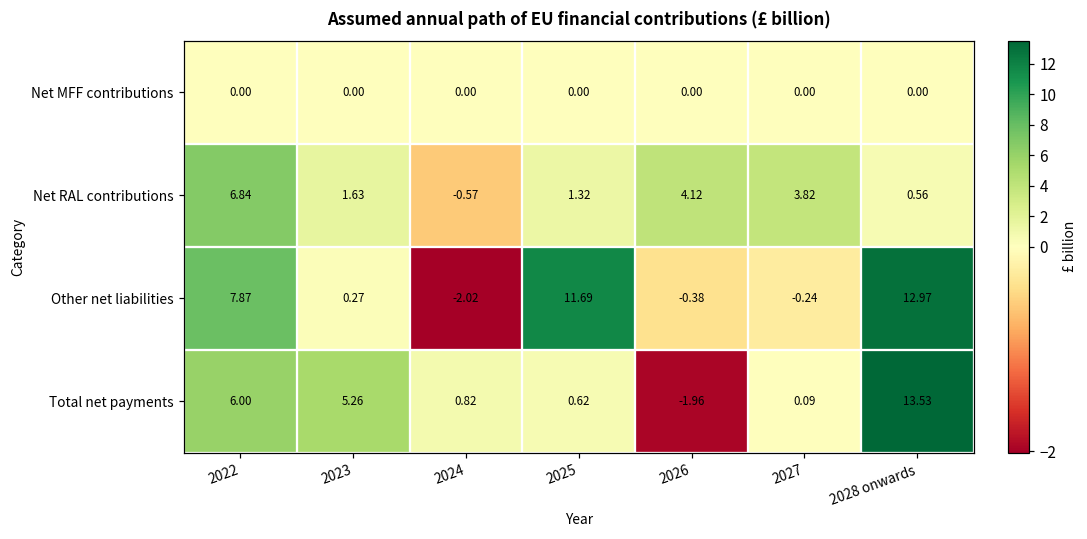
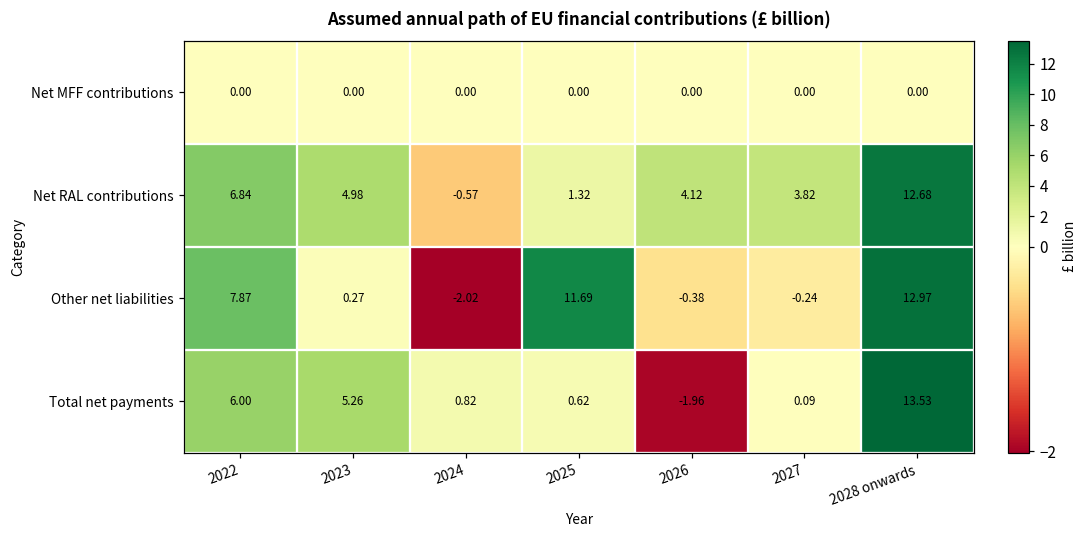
  {
    "Net MFF contributions": {
      "2022": 0.00,
      "2023": 0.00,
      "2024": 0.00,
      "2025": 0.00,
      "2026": 0.00,
      "2027": 0.00,
      "2028 onwards": 0.00
    },
    "Net RAL contributions": {
      "2022": 6.84,
-     "2023": 1.63,
+     "2023": 4.98,
      "2024": -0.57,
      "2025": 1.32,
      "2026": 4.12,
      "2027": 3.82,
-     "2028 onwards": 0.56
+     "2028 onwards": 12.68
    },
    "Other net liabilities": {
      "2022": 7.87,
      "2023": 0.27,
      "2024": -2.02,
      "2025": 11.69,
      "2026": -0.38,
      "2027": -0.24,
      "2028 onwards": 12.97
    },
    "Total net payments": {
      "2022": 6.00,
      "2023": 5.26,
      "2024": 0.82,
      "2025": 0.62,
      "2026": -1.96,
      "2027": 0.09,
      "2028 onwards": 13.53
    }
  }
